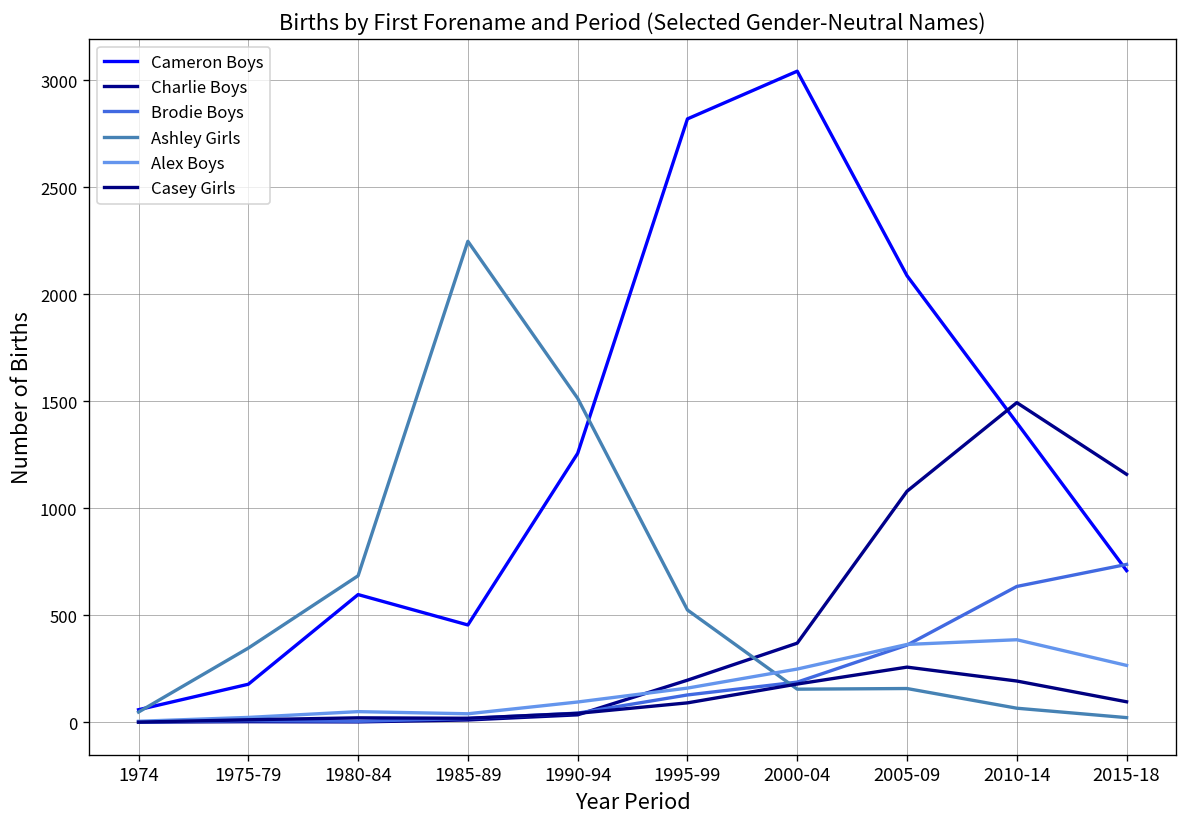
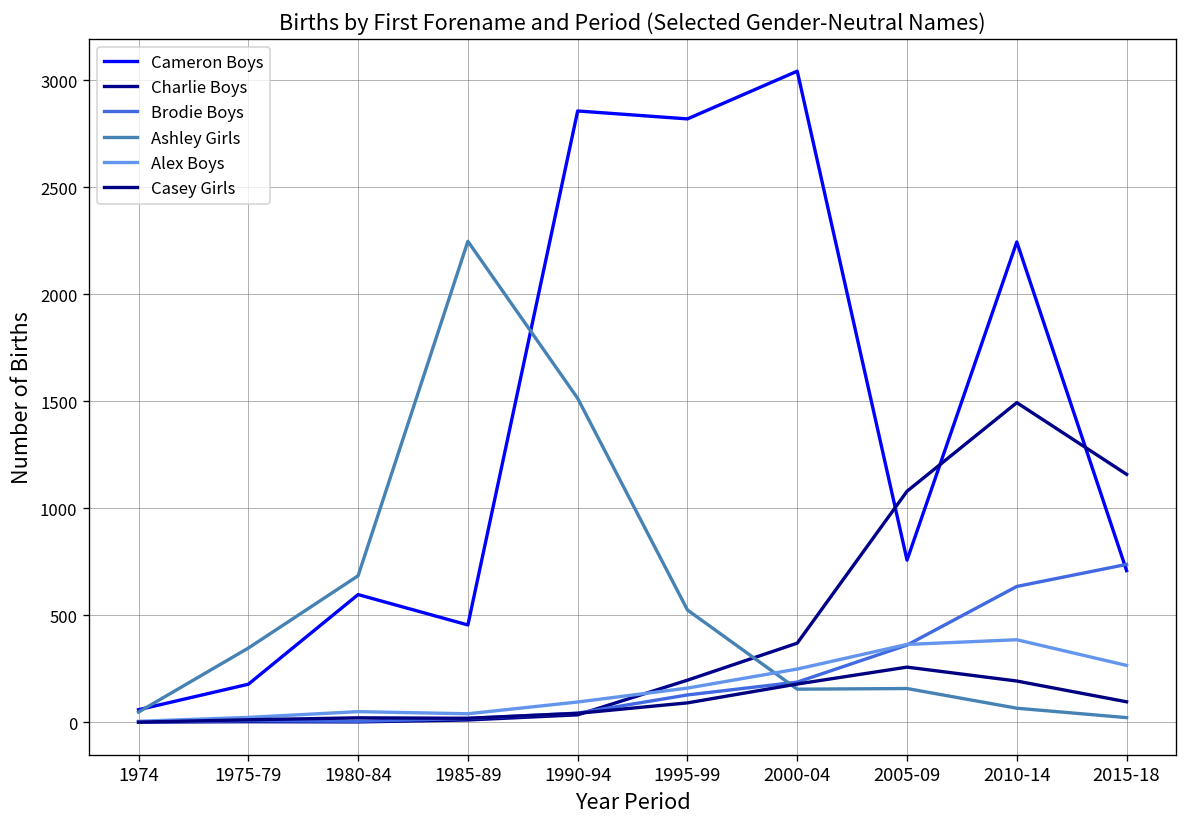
  {
    "Cameron Boys": {
      "1975-79": 180,
      "1980-84": 600,
      "1985-89": 450,
-     "1990-94": 1260,
+     "1990-94": 2860,
      "1995-99": 2820,
      "2000-04": 3040,
-     "2005-09": 2090,
-     "2010-14": 1400,
+     "2005-09": 760,
+     "2010-14": 2240,
      "2015-18": 710
    }
  }
